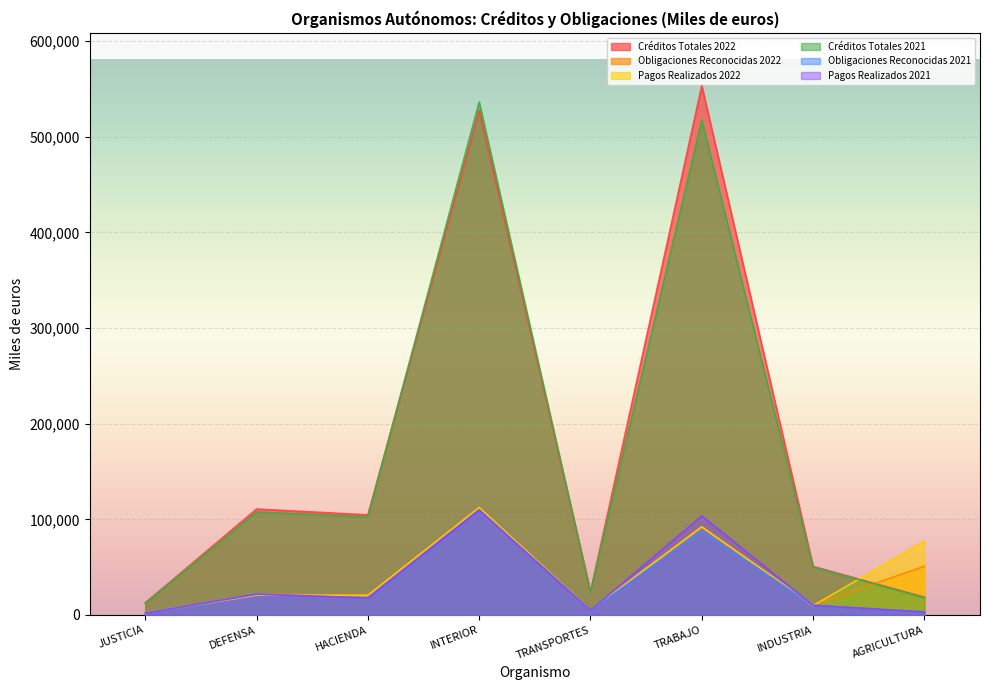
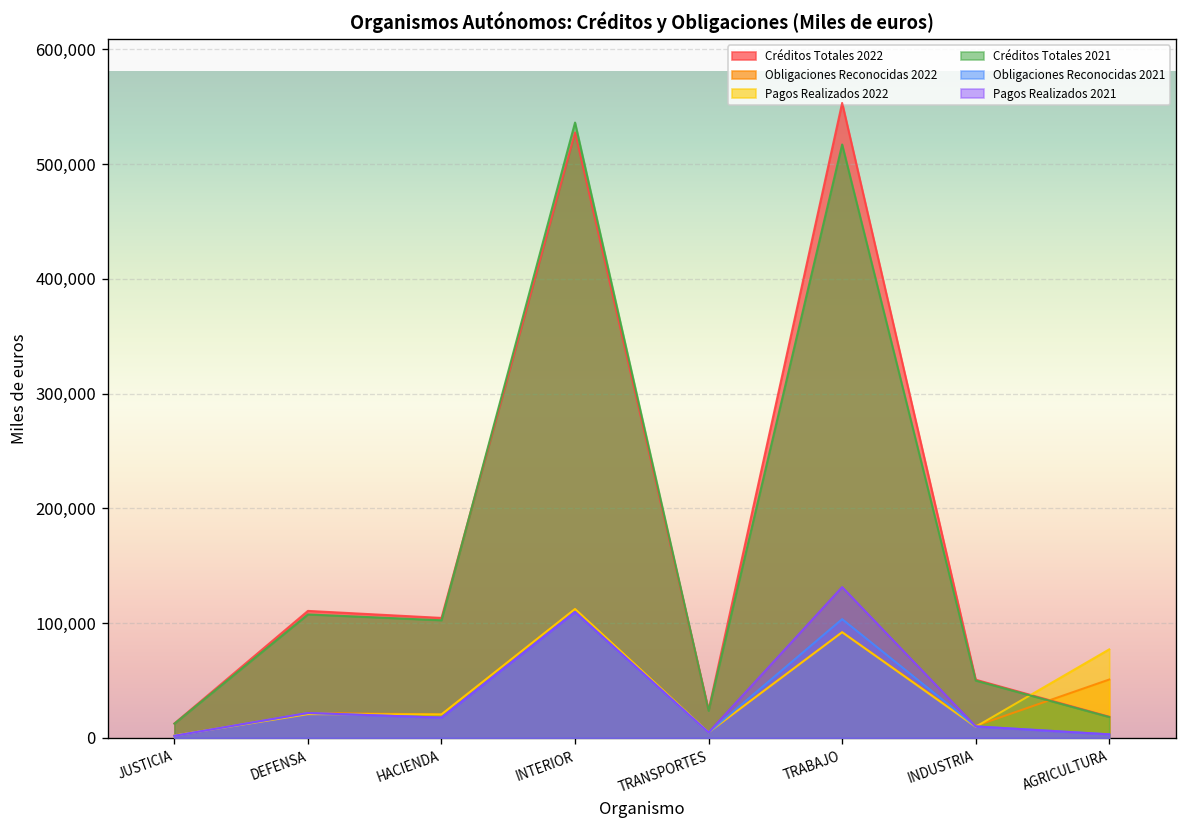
  {
    "Créditos Totales 2022": {
      "DEFENSA": "110,000",
      "INTERIOR": "530,000",
      "TRABAJO": "550,000"
    },
    "Obligaciones Reconocidas 2022": {
      "AGRICULTURA": "50,000"
    },
    "Pagos Realizados 2022": {
      "AGRICULTURA": "80,000"
    },
    "Créditos Totales 2021": {
      "DEFENSA": "110,000",
      "INTERIOR": "540,000",
      "TRABAJO": "520,000"
    },
    "Obligaciones Reconocidas 2021": {
-     "TRABAJO": "90,000"
+     "TRABAJO": "100,000"
    },
    "Pagos Realizados 2021": {
-     "TRABAJO": "100,000"
+     "TRABAJO": "130,000"
    }
  }
